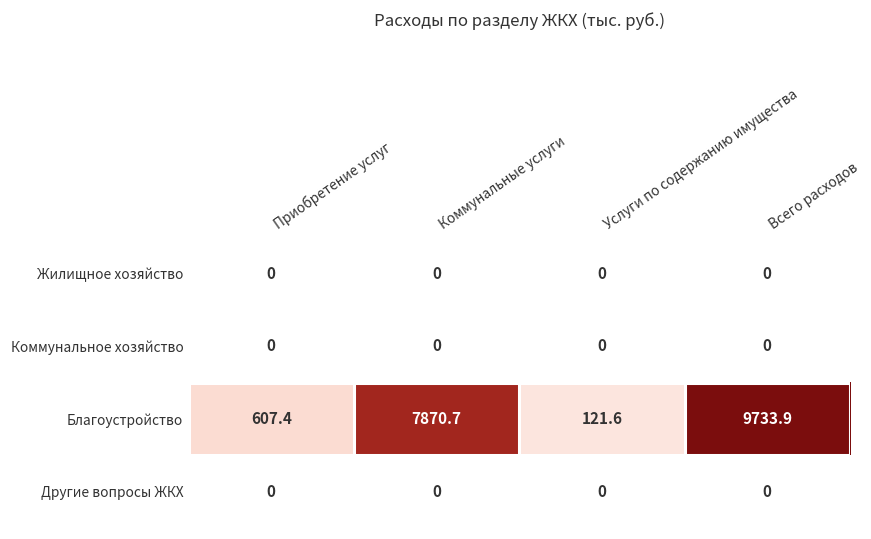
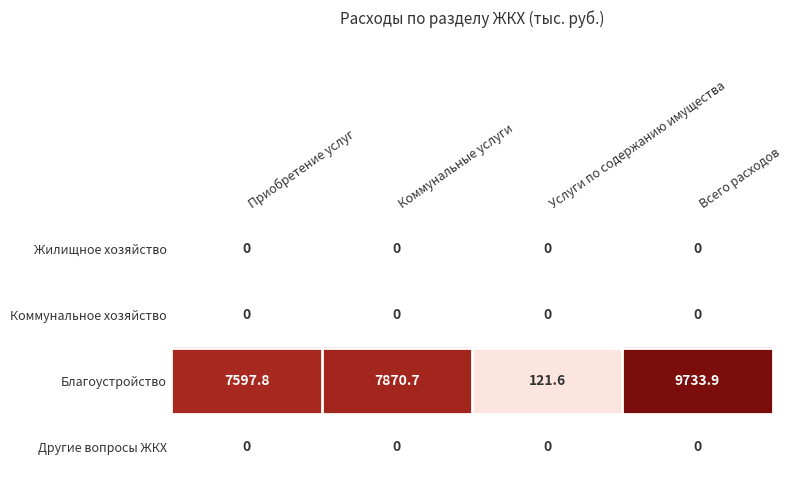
  {
    "Благоустройство": {
-     "Приобретение услуг": 607.4,
+     "Приобретение услуг": 7597.8,
      "Коммунальные услуги": 7870.7,
      "Услуги по содержанию имущества": 121.6,
      "Всего расходов": 9733.9
    }
  }
